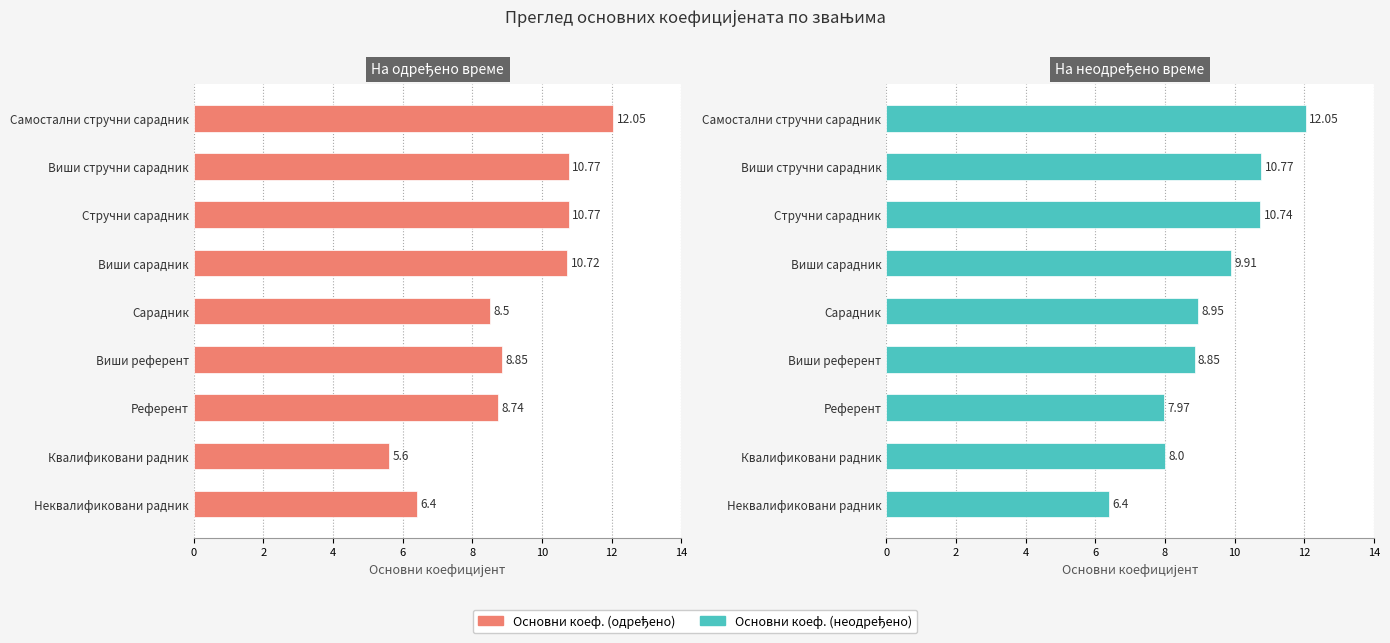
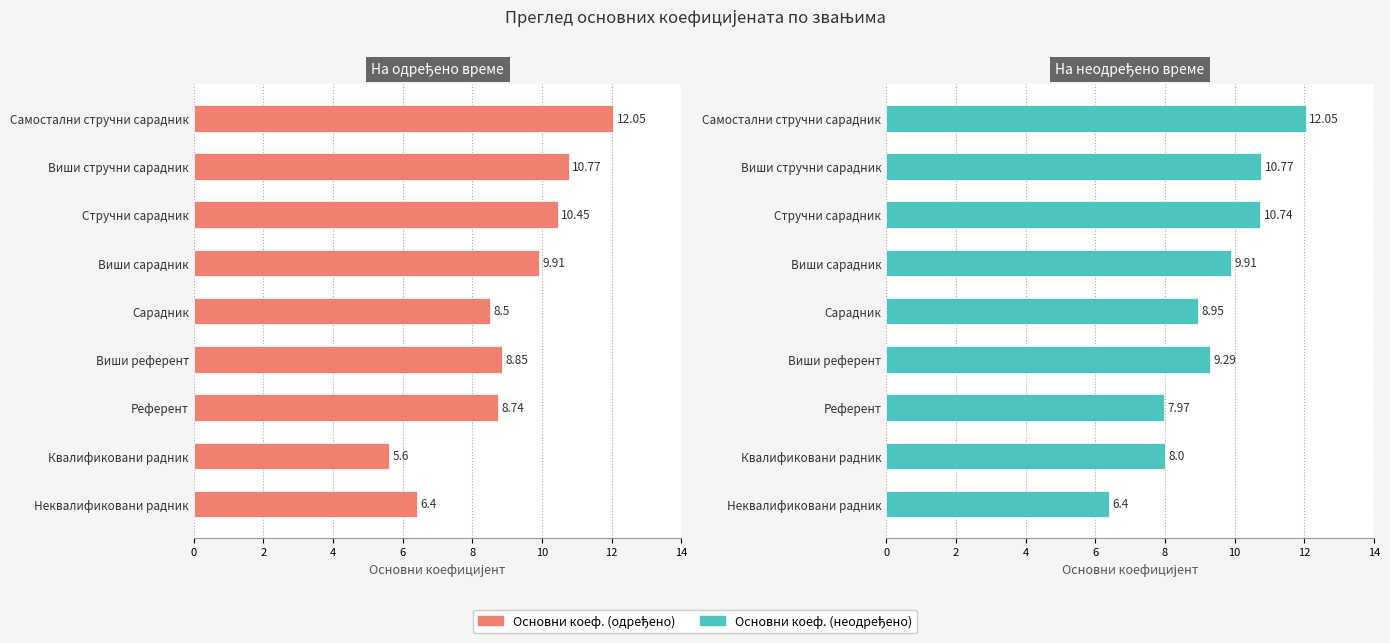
  {
    "На одређено време": {
      "Самостални стручни сарадник": 12.05,
      "Виши стручни сарадник": 10.77,
-     "Стручни сарадник": 10.77,
-     "Виши сарадник": 10.72,
+     "Стручни сарадник": 10.45,
+     "Виши сарадник": 9.91,
      "Сарадник": 8.5,
      "Виши референт": 8.85,
      "Референт": 8.74,
      "Квалификовани радник": 5.6,
      "Неквалификовани радник": 6.4
    },
    "На неодређено време": {
      "Самостални стручни сарадник": 12.05,
      "Виши стручни сарадник": 10.77,
      "Стручни сарадник": 10.74,
      "Виши сарадник": 9.91,
      "Сарадник": 8.95,
-     "Виши референт": 8.85,
+     "Виши референт": 9.29,
      "Референт": 7.97,
      "Квалификовани радник": 8.0,
      "Неквалификовани радник": 6.4
    }
  }
